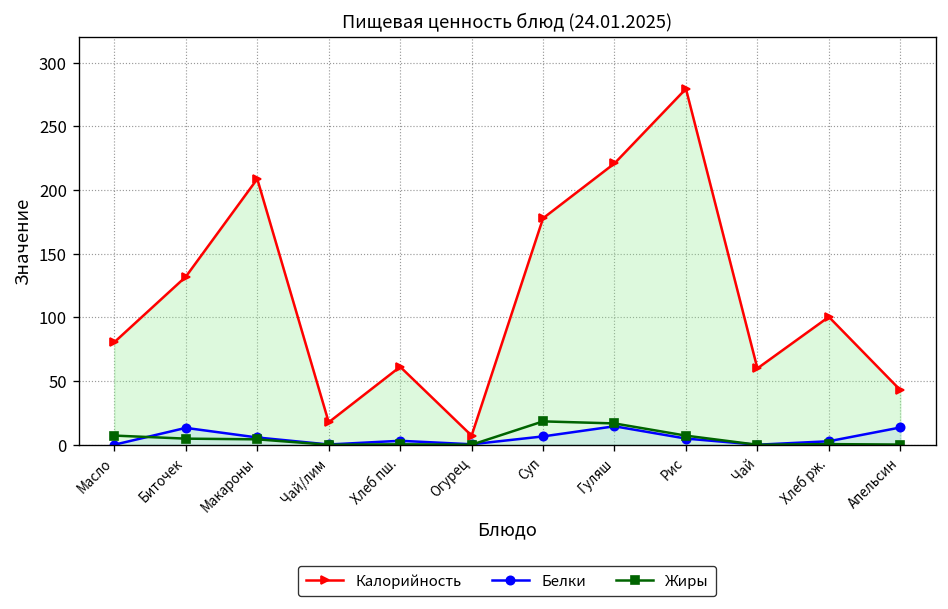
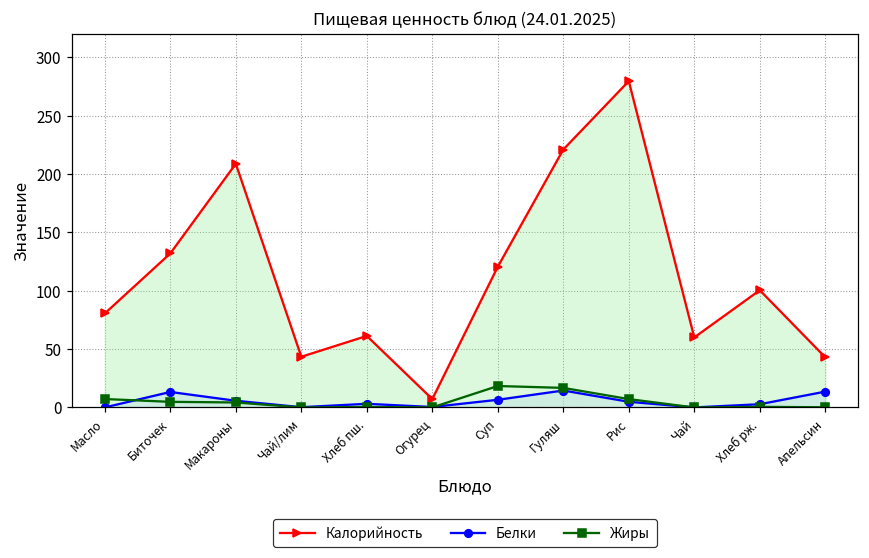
  {
    "Калорийность": {
      "Масло": 81,
      "Биточек": 132,
      "Макароны": 209,
-     "Чай/лим": 18,
+     "Чай/лим": 43,
      "Хлеб пш.": 61,
      "Огурец": 7,
-     "Суп": 178,
+     "Суп": 121,
      "Гуляш": 221,
      "Рис": 280,
      "Чай": 60,
      "Хлеб рж.": 100,
      "Апельсин": 43
    },
    "Белки": {
      "Масло": 0,
      "Биточек": 13,
      "Хлеб пш.": 3,
      "Суп": 7,
      "Апельсин": 14
    },
    "Жиры": {
      "Масло": 7,
      "Биточек": 5,
      "Хлеб пш.": 0,
      "Суп": 18,
      "Апельсин": 0
    }
  }
